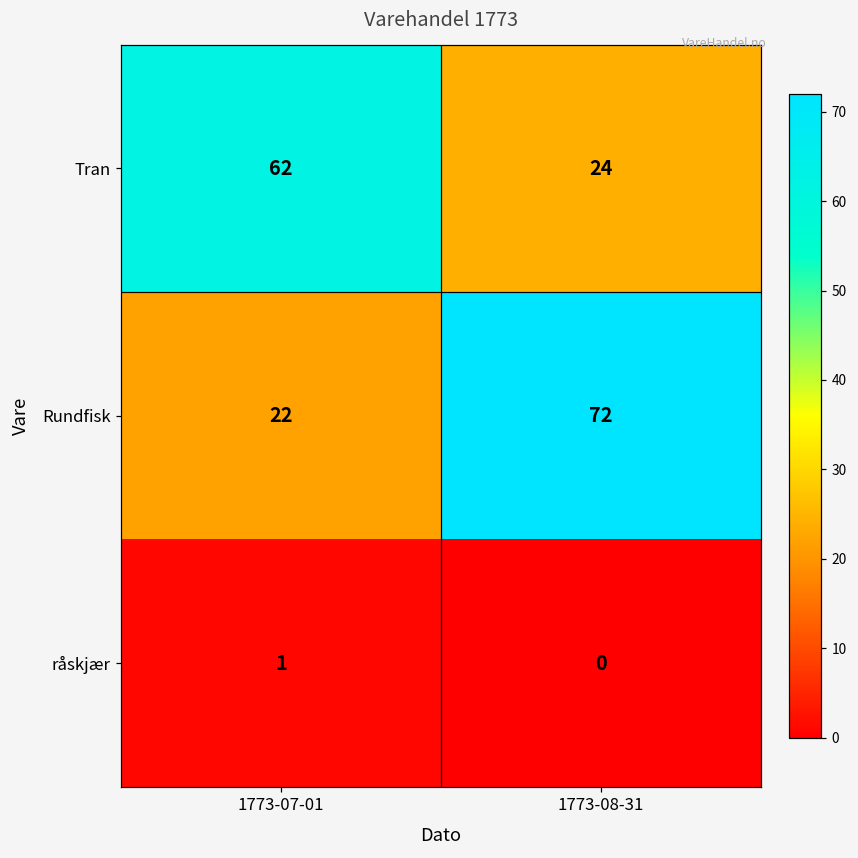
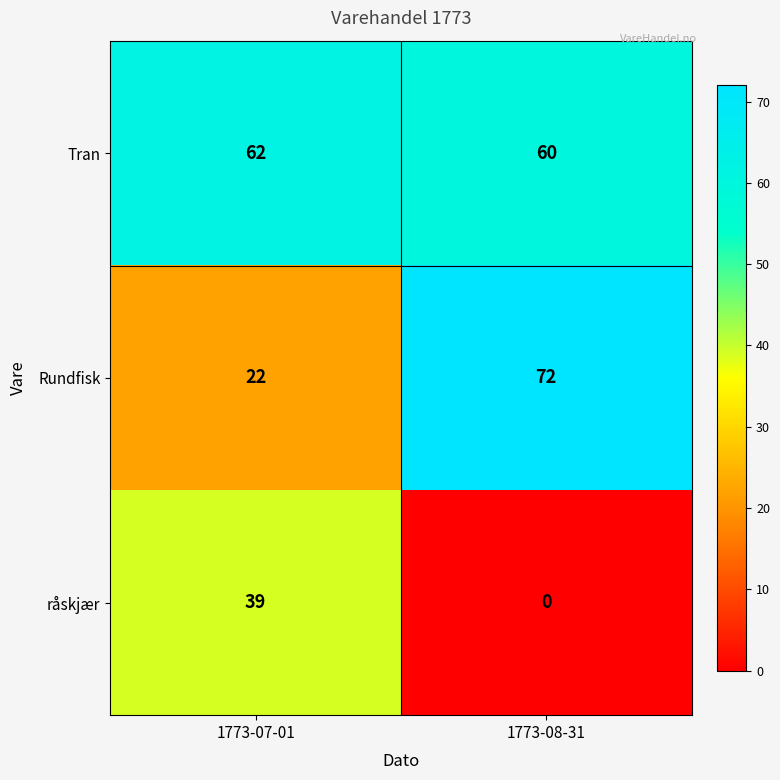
  {
    "Tran": {
      "1773-07-01": 62,
-     "1773-08-31": 24
+     "1773-08-31": 60
    },
    "Rundfisk": {
      "1773-07-01": 22,
      "1773-08-31": 72
    },
    "råskjær": {
-     "1773-07-01": 1,
+     "1773-07-01": 39,
      "1773-08-31": 0
    }
  }
